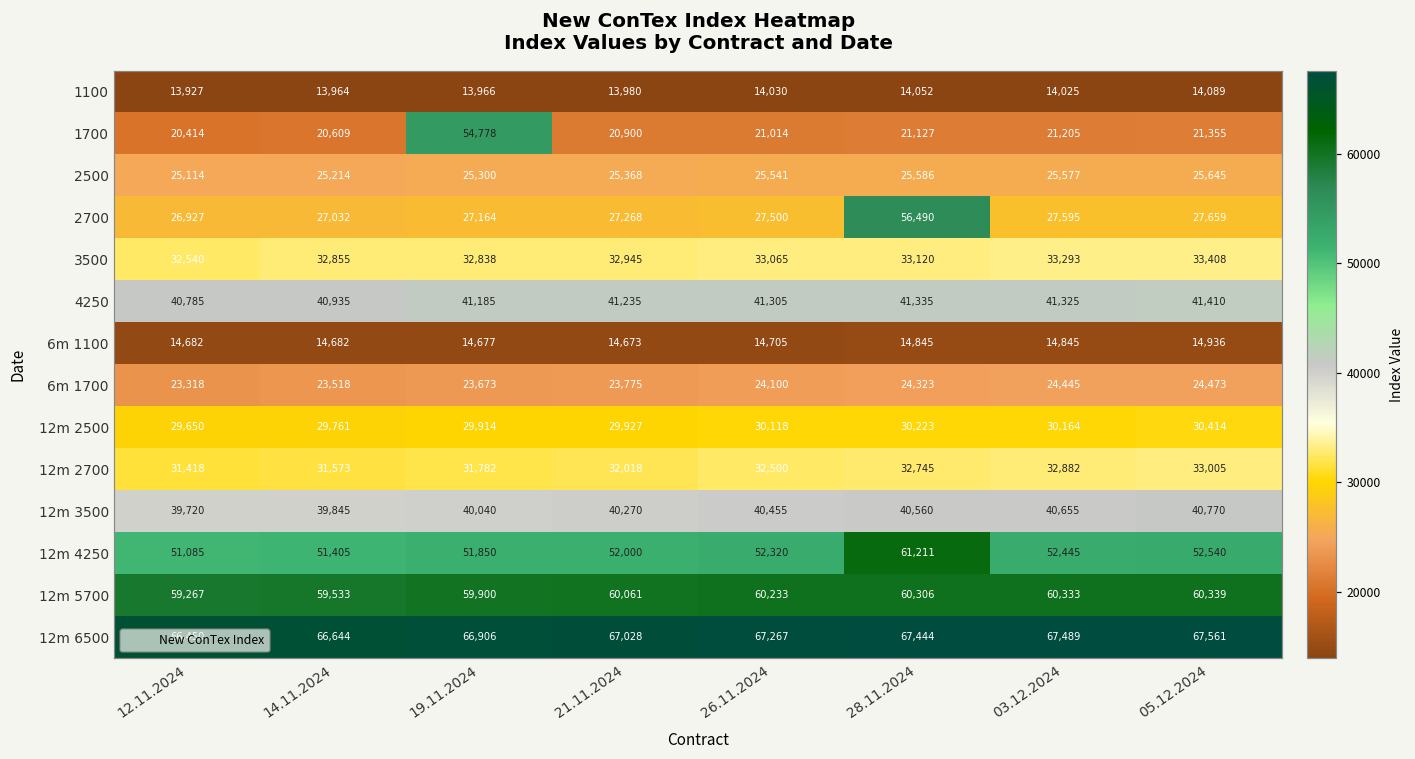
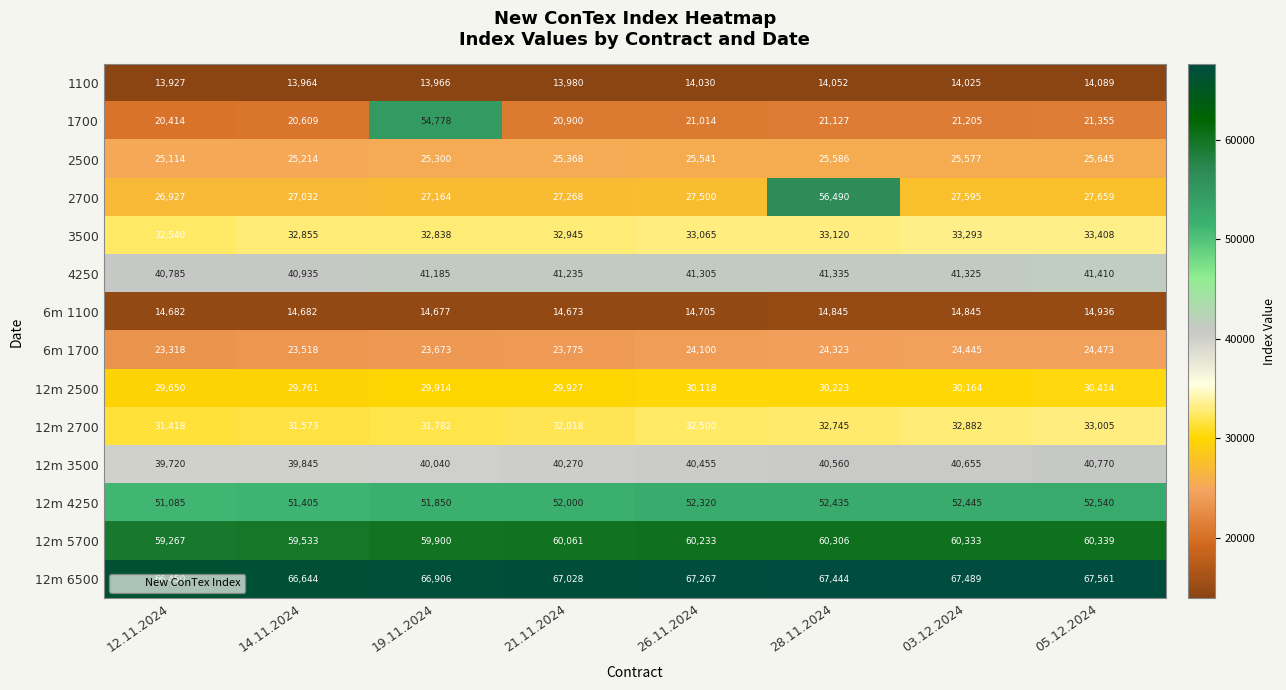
  {
    "1100": {
      "12.11.2024": "13,927",
      "14.11.2024": "13,964",
      "19.11.2024": "13,966",
      "21.11.2024": "13,980",
      "26.11.2024": "14,030",
      "28.11.2024": "14,052",
      "03.12.2024": "14,025",
      "05.12.2024": "14,089"
    },
    "1700": {
      "12.11.2024": "20,414",
      "14.11.2024": "20,609",
      "19.11.2024": "54,778",
      "21.11.2024": "20,900",
      "26.11.2024": "21,014",
      "28.11.2024": "21,127",
      "03.12.2024": "21,205",
      "05.12.2024": "21,355"
    },
    "2500": {
      "12.11.2024": "25,114",
      "14.11.2024": "25,214",
      "19.11.2024": "25,300",
      "21.11.2024": "25,368",
      "26.11.2024": "25,541",
      "28.11.2024": "25,586",
      "03.12.2024": "25,577",
      "05.12.2024": "25,645"
    },
    "2700": {
      "12.11.2024": "26,927",
      "14.11.2024": "27,032",
      "19.11.2024": "27,164",
      "21.11.2024": "27,268",
      "26.11.2024": "27,500",
      "28.11.2024": "56,490",
      "03.12.2024": "27,595",
      "05.12.2024": "27,659"
    },
    "3500": {
      "12.11.2024": "32,540",
      "14.11.2024": "32,855",
      "19.11.2024": "32,838",
      "21.11.2024": "32,945",
      "26.11.2024": "33,065",
      "28.11.2024": "33,120",
      "03.12.2024": "33,293",
      "05.12.2024": "33,408"
    },
    "4250": {
      "12.11.2024": "40,785",
      "14.11.2024": "40,935",
      "19.11.2024": "41,185",
      "21.11.2024": "41,235",
      "26.11.2024": "41,305",
      "28.11.2024": "41,335",
      "03.12.2024": "41,325",
      "05.12.2024": "41,410"
    },
    "6m 1100": {
      "12.11.2024": "14,682",
      "14.11.2024": "14,682",
      "19.11.2024": "14,677",
      "21.11.2024": "14,673",
      "26.11.2024": "14,705",
      "28.11.2024": "14,845",
      "03.12.2024": "14,845",
      "05.12.2024": "14,936"
    },
    "6m 1700": {
      "12.11.2024": "23,318",
      "14.11.2024": "23,518",
      "19.11.2024": "23,673",
      "21.11.2024": "23,775",
      "26.11.2024": "24,100",
      "28.11.2024": "24,323",
      "03.12.2024": "24,445",
      "05.12.2024": "24,473"
    },
    "12m 2500": {
      "12.11.2024": "29,650",
      "14.11.2024": "29,761",
      "19.11.2024": "29,914",
      "21.11.2024": "29,927",
      "26.11.2024": "30,118",
      "28.11.2024": "30,223",
      "03.12.2024": "30,164",
      "05.12.2024": "30,414"
    },
    "12m 2700": {
      "12.11.2024": "31,418",
      "14.11.2024": "31,573",
      "19.11.2024": "31,782",
      "21.11.2024": "32,018",
      "26.11.2024": "32,500",
      "28.11.2024": "32,745",
      "03.12.2024": "32,882",
      "05.12.2024": "33,005"
    },
    "12m 3500": {
      "12.11.2024": "39,720",
      "14.11.2024": "39,845",
      "19.11.2024": "40,040",
      "21.11.2024": "40,270",
      "26.11.2024": "40,455",
      "28.11.2024": "40,560",
      "03.12.2024": "40,655",
      "05.12.2024": "40,770"
    },
    "12m 4250": {
      "12.11.2024": "51,085",
      "14.11.2024": "51,405",
      "19.11.2024": "51,850",
      "21.11.2024": "52,000",
      "26.11.2024": "52,320",
-     "28.11.2024": "61,211",
+     "28.11.2024": "52,435",
      "03.12.2024": "52,445",
      "05.12.2024": "52,540"
    },
    "12m 5700": {
      "12.11.2024": "59,267",
      "14.11.2024": "59,533",
      "19.11.2024": "59,900",
      "21.11.2024": "60,061",
      "26.11.2024": "60,233",
      "28.11.2024": "60,306",
      "03.12.2024": "60,333",
      "05.12.2024": "60,339"
    },
    "12m 6500": {
      "14.11.2024": "66,644",
      "19.11.2024": "66,906",
      "21.11.2024": "67,028",
      "26.11.2024": "67,267",
      "28.11.2024": "67,444",
      "03.12.2024": "67,489",
      "05.12.2024": "67,561"
    }
  }
